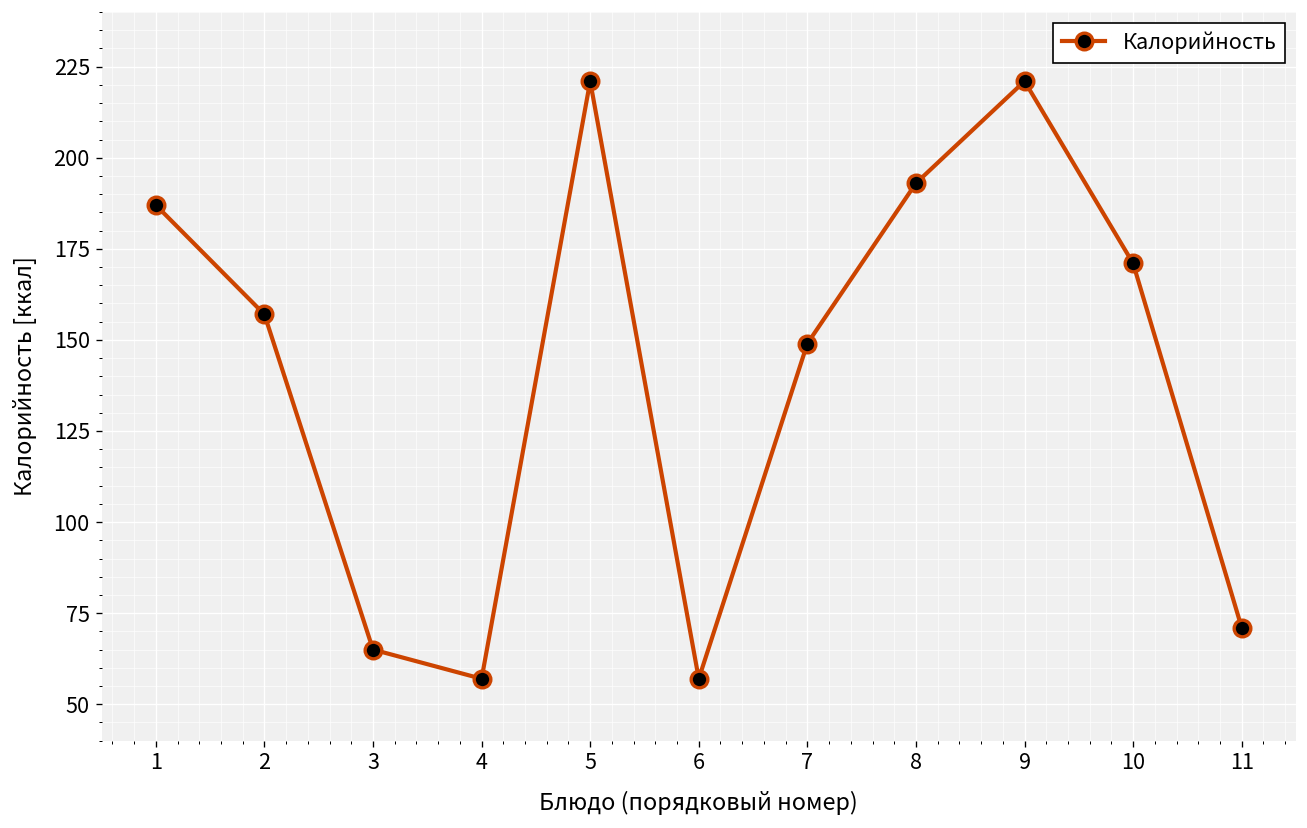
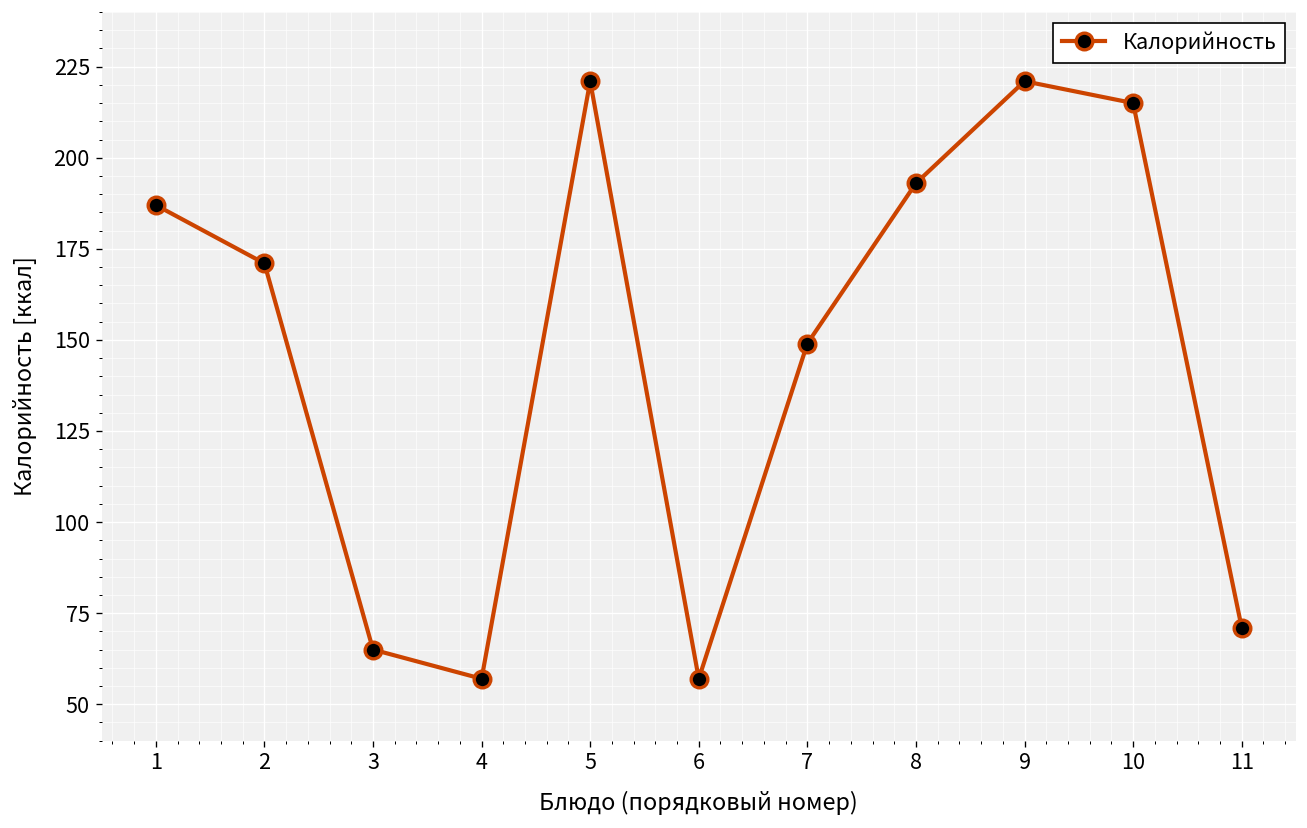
  {
    "1": 187,
-   "2": 157,
+   "2": 171,
    "3": 65,
    "4": 57,
    "5": 221,
    "6": 57,
    "7": 149,
    "8": 193,
    "9": 221,
-   "10": 171,
+   "10": 215,
    "11": 71
  }
